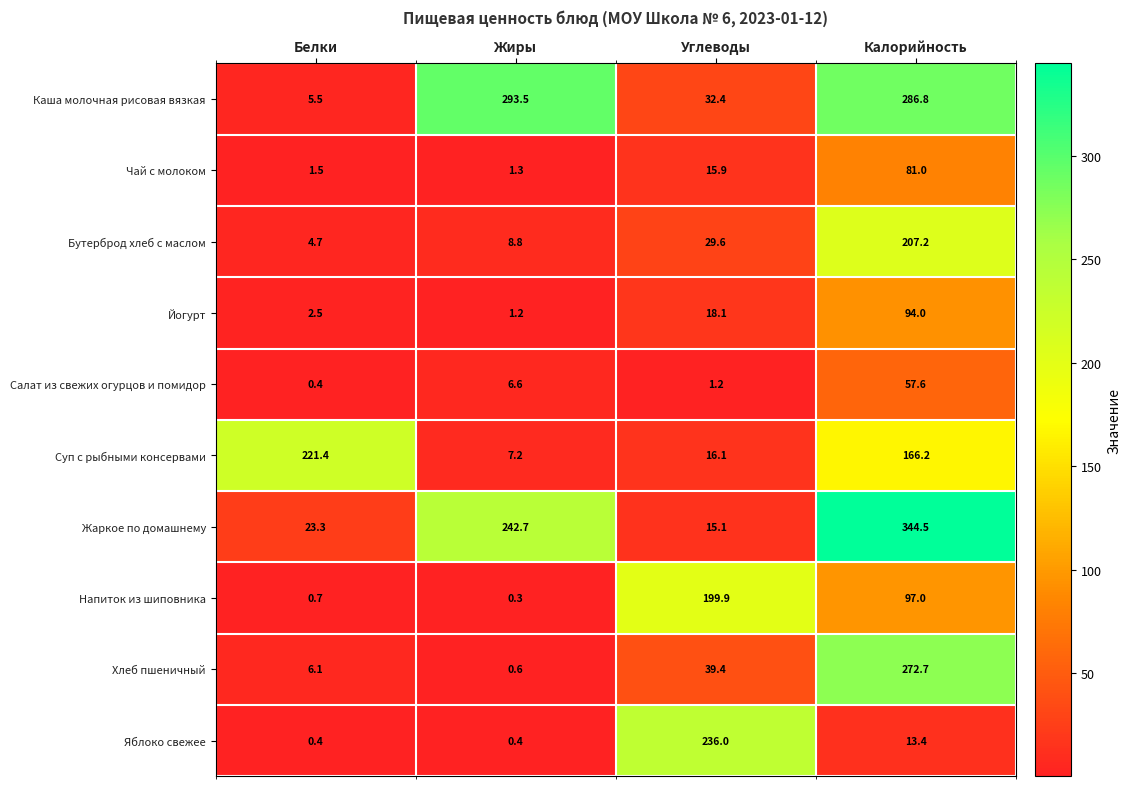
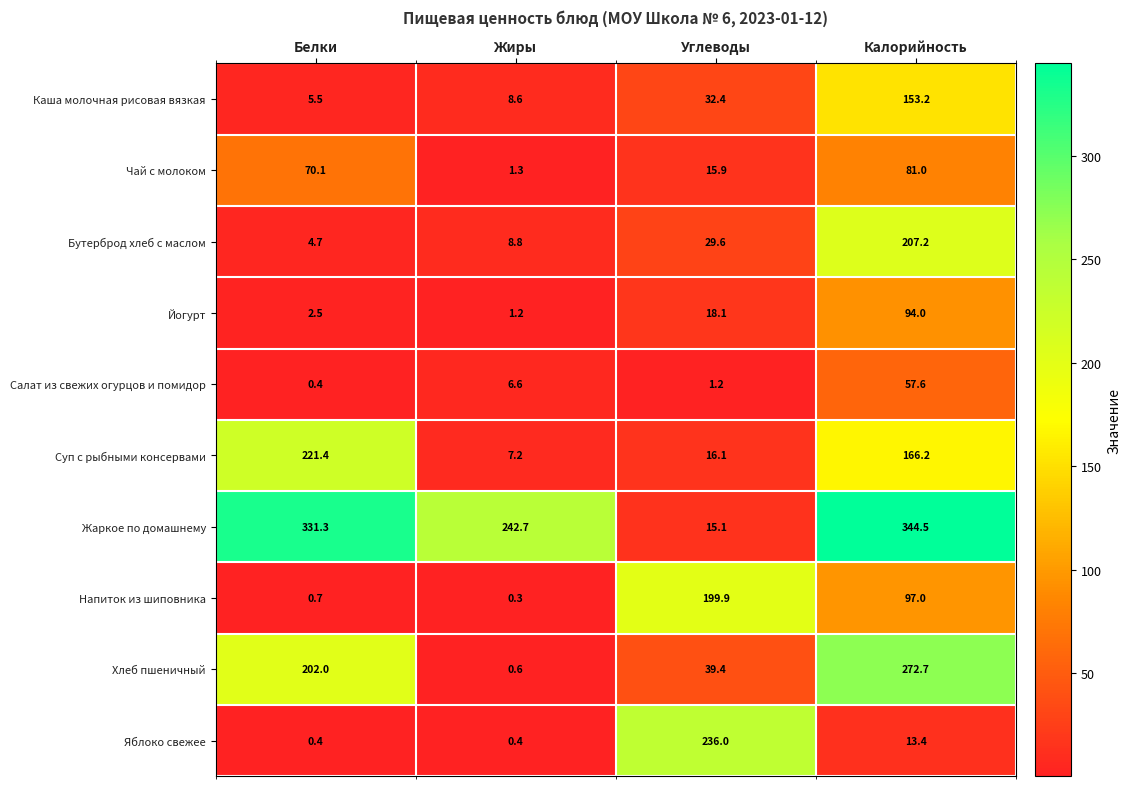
  {
    "Каша молочная рисовая вязкая": {
      "Белки": 5.5,
-     "Жиры": 293.5,
+     "Жиры": 8.6,
      "Углеводы": 32.4,
-     "Калорийность": 286.8
+     "Калорийность": 153.2
    },
    "Чай с молоком": {
-     "Белки": 1.5,
+     "Белки": 70.1,
      "Жиры": 1.3,
      "Углеводы": 15.9,
      "Калорийность": 81.0
    },
    "Бутерброд хлеб с маслом": {
      "Белки": 4.7,
      "Жиры": 8.8,
      "Углеводы": 29.6,
      "Калорийность": 207.2
    },
    "Йогурт": {
      "Белки": 2.5,
      "Жиры": 1.2,
      "Углеводы": 18.1,
      "Калорийность": 94.0
    },
    "Салат из свежих огурцов и помидор": {
      "Белки": 0.4,
      "Жиры": 6.6,
      "Углеводы": 1.2,
      "Калорийность": 57.6
    },
    "Суп с рыбными консервами": {
      "Белки": 221.4,
      "Жиры": 7.2,
      "Углеводы": 16.1,
      "Калорийность": 166.2
    },
    "Жаркое по домашнему": {
-     "Белки": 23.3,
+     "Белки": 331.3,
      "Жиры": 242.7,
      "Углеводы": 15.1,
      "Калорийность": 344.5
    },
    "Напиток из шиповника": {
      "Белки": 0.7,
      "Жиры": 0.3,
      "Углеводы": 199.9,
      "Калорийность": 97.0
    },
    "Хлеб пшеничный": {
-     "Белки": 6.1,
+     "Белки": 202.0,
      "Жиры": 0.6,
      "Углеводы": 39.4,
      "Калорийность": 272.7
    },
    "Яблоко свежее": {
      "Белки": 0.4,
      "Жиры": 0.4,
      "Углеводы": 236.0,
      "Калорийность": 13.4
    }
  }
